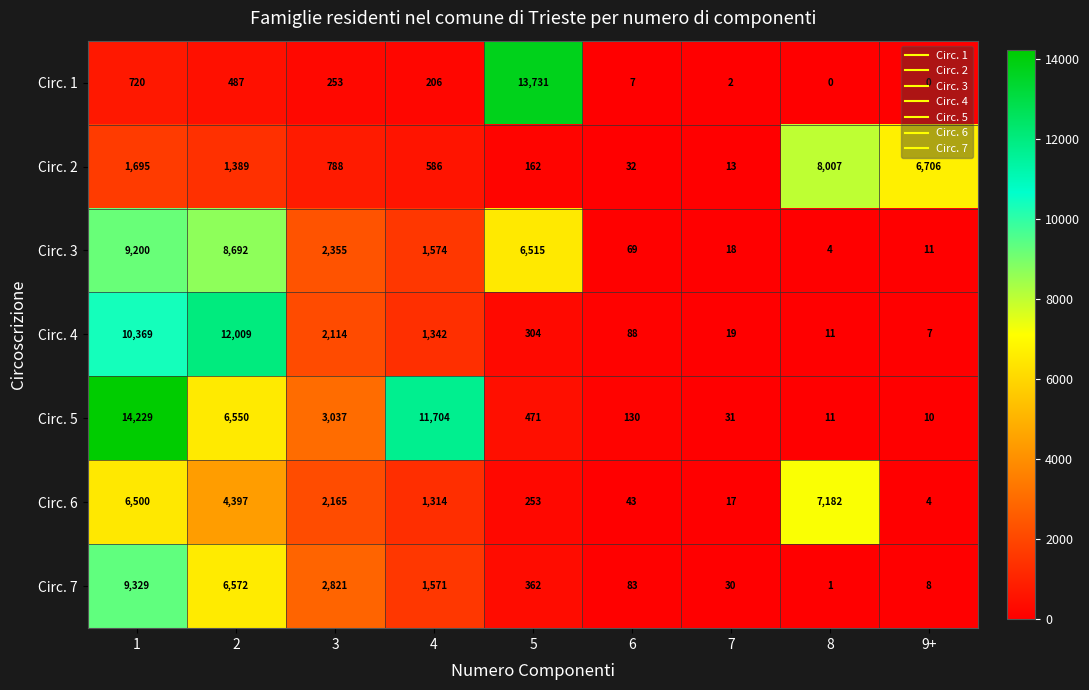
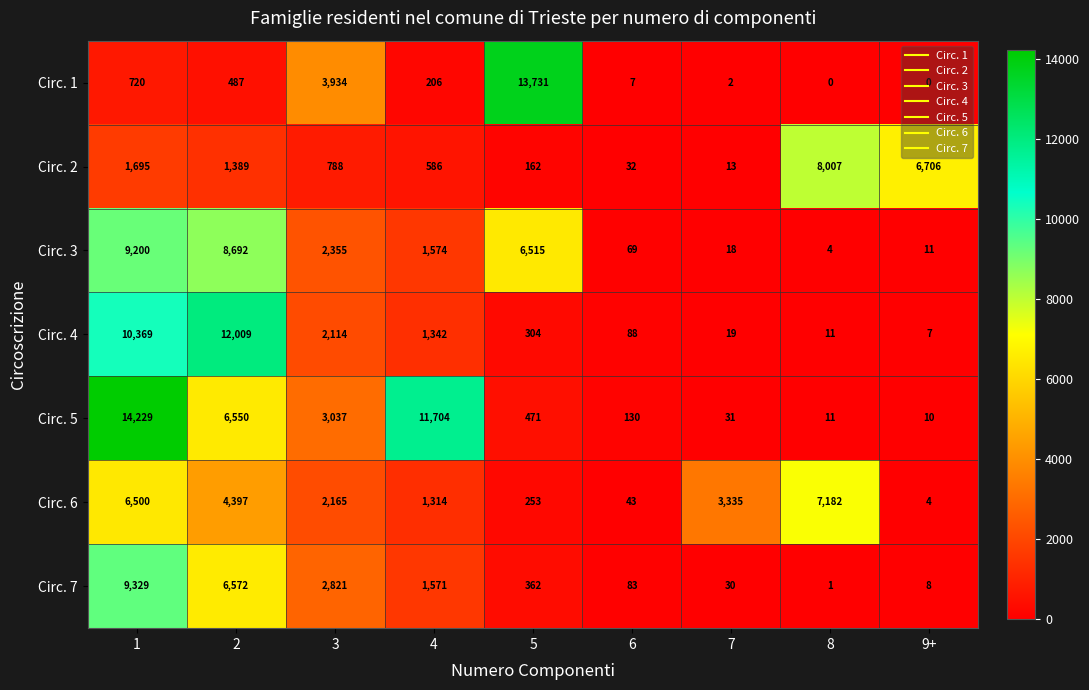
  {
    "Circ. 1": {
      "1": "720",
      "2": "487",
-     "3": "253",
+     "3": "3,934",
      "4": "206",
      "5": "13,731",
      "6": "7",
      "7": "2",
      "8": "0"
    },
    "Circ. 2": {
      "1": "1,695",
      "2": "1,389",
      "3": "788",
      "4": "586",
      "5": "162",
      "6": "32",
      "7": "13",
      "8": "8,007",
      "9+": "6,706"
    },
    "Circ. 3": {
      "1": "9,200",
      "2": "8,692",
      "3": "2,355",
      "4": "1,574",
      "5": "6,515",
      "6": "69",
      "7": "18",
      "8": "4",
      "9+": "11"
    },
    "Circ. 4": {
      "1": "10,369",
      "2": "12,009",
      "3": "2,114",
      "4": "1,342",
      "5": "304",
      "6": "88",
      "7": "19",
      "8": "11",
      "9+": "7"
    },
    "Circ. 5": {
      "1": "14,229",
      "2": "6,550",
      "3": "3,037",
      "4": "11,704",
      "5": "471",
      "6": "130",
      "7": "31",
      "8": "11",
      "9+": "10"
    },
    "Circ. 6": {
      "1": "6,500",
      "2": "4,397",
      "3": "2,165",
      "4": "1,314",
      "5": "253",
      "6": "43",
-     "7": "17",
+     "7": "3,335",
      "8": "7,182",
      "9+": "4"
    },
    "Circ. 7": {
      "1": "9,329",
      "2": "6,572",
      "3": "2,821",
      "4": "1,571",
      "5": "362",
      "6": "83",
      "7": "30",
      "8": "1",
      "9+": "8"
    }
  }
